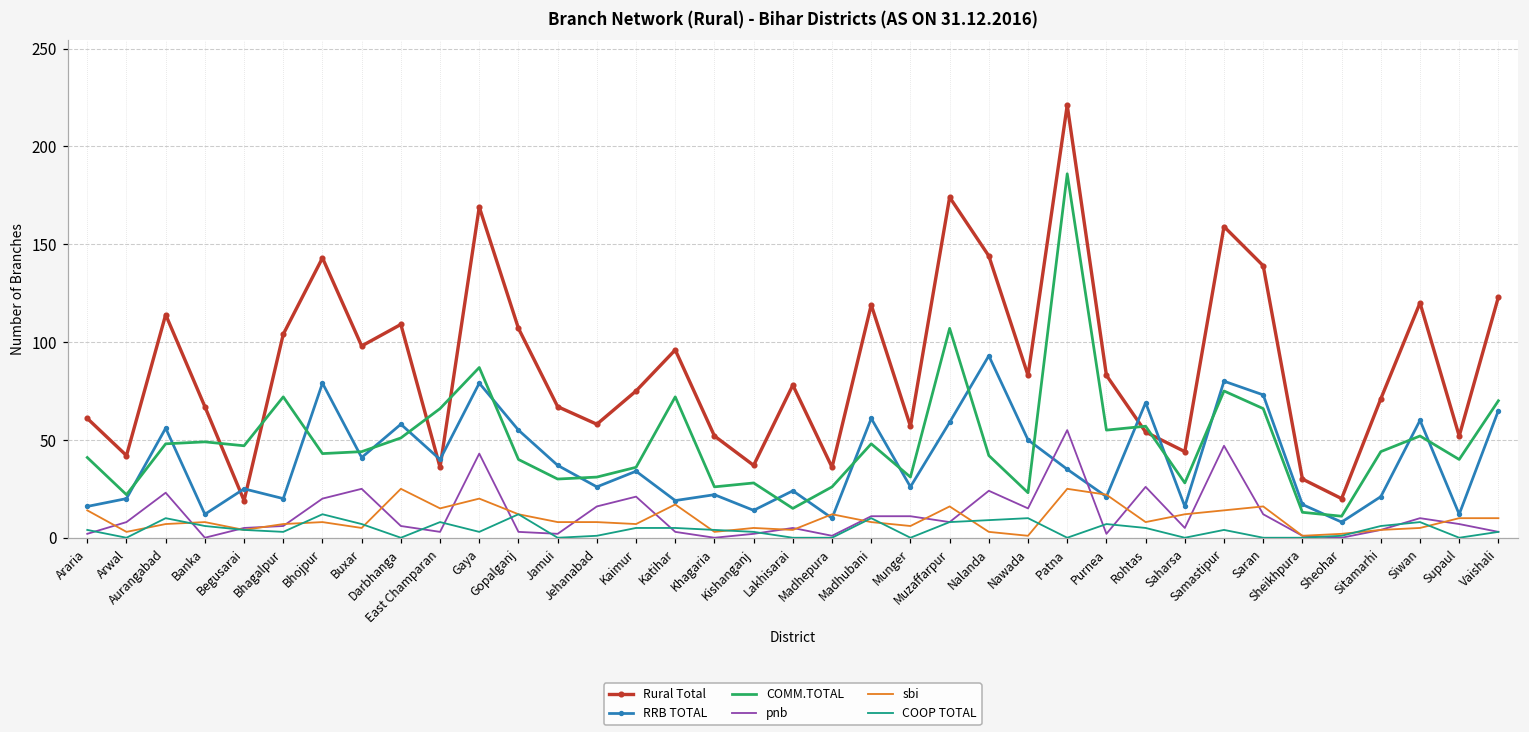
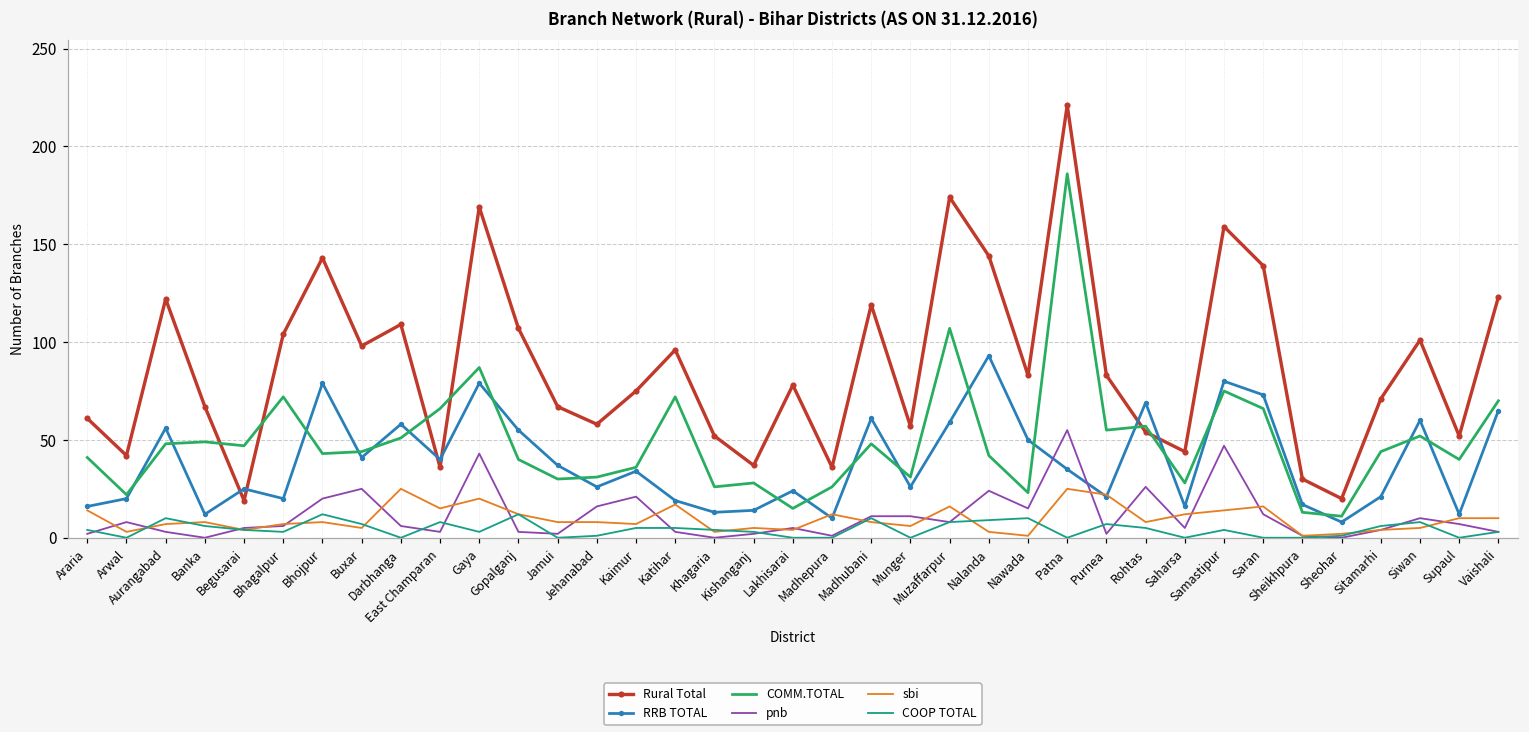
  {
    "Rural Total": {
      "Araria": 61,
      "Arwal": 42,
-     "Aurangabad": 114,
+     "Aurangabad": 122,
      "Banka": 67,
      "Begusarai": 19,
      "Bhagalpur": 104,
      "Bhojpur": 143,
      "Buxar": 98,
      "Darbhanga": 109,
      "East Champaran": 36,
      "Gaya": 169,
      "Gopalganj": 107,
      "Jamui": 67,
      "Jehanabad": 58,
      "Kaimur": 75,
      "Katihar": 96,
      "Khagaria": 52,
      "Kishanganj": 37,
      "Lakhisarai": 78,
      "Madhepura": 36,
      "Madhubani": 119,
      "Munger": 57,
      "Muzaffarpur": 174,
      "Nalanda": 144,
      "Nawada": 83,
      "Patna": 221,
      "Purnea": 83,
      "Rohtas": 54,
      "Saharsa": 44,
      "Samastipur": 159,
      "Saran": 139,
      "Sheikhpura": 30,
      "Sheohar": 20,
      "Sitamarhi": 71,
-     "Siwan": 120,
+     "Siwan": 101,
      "Supaul": 52,
      "Vaishali": 123
    },
    "RRB TOTAL": {
      "Araria": 16,
      "Arwal": 20,
      "Aurangabad": 56,
      "Banka": 12,
      "Begusarai": 25,
      "Bhagalpur": 20,
      "Bhojpur": 79,
      "Buxar": 41,
      "Darbhanga": 58,
      "East Champaran": 40,
      "Gaya": 79,
      "Gopalganj": 55,
      "Jamui": 37,
      "Jehanabad": 26,
      "Kaimur": 34,
      "Katihar": 19,
-     "Khagaria": 22,
+     "Khagaria": 13,
      "Kishanganj": 14,
      "Lakhisarai": 24,
      "Madhepura": 10,
      "Madhubani": 61,
      "Munger": 26,
      "Muzaffarpur": 59,
      "Nalanda": 93,
      "Nawada": 50,
      "Patna": 35,
      "Rohtas": 69,
      "Saharsa": 16,
      "Samastipur": 80,
      "Saran": 73,
      "Sheikhpura": 17,
      "Sheohar": 8,
      "Sitamarhi": 21,
      "Siwan": 60,
      "Supaul": 12,
      "Vaishali": 65
    },
    "pnb": {
      "Araria": 2,
      "Arwal": 8,
-     "Aurangabad": 23,
+     "Aurangabad": 3,
      "Banka": 0,
      "Bhojpur": 20,
      "Buxar": 25,
      "Darbhanga": 6,
      "East Champaran": 3,
      "Gaya": 43,
      "Gopalganj": 3,
      "Jamui": 2,
      "Jehanabad": 16,
      "Kaimur": 21,
      "Katihar": 3,
      "Khagaria": 0,
      "Munger": 11,
      "Nalanda": 24,
      "Nawada": 15,
      "Patna": 55,
      "Purnea": 2,
      "Rohtas": 26,
      "Saharsa": 5,
      "Samastipur": 47,
      "Saran": 12,
      "Siwan": 10,
      "Supaul": 7
    },
    "sbi": {
      "Araria": 14,
      "Arwal": 3,
      "Aurangabad": 7,
      "Banka": 8,
      "Bhojpur": 8,
      "Buxar": 5,
      "Darbhanga": 25,
      "East Champaran": 15,
      "Gaya": 20,
      "Jamui": 8,
      "Jehanabad": 8,
      "Kaimur": 7,
      "Katihar": 17,
      "Kishanganj": 5,
      "Madhepura": 12,
      "Madhubani": 8,
      "Munger": 6,
      "Muzaffarpur": 16,
      "Nalanda": 3,
      "Nawada": 1,
      "Patna": 25,
      "Rohtas": 8,
      "Saharsa": 12,
      "Samastipur": 14,
      "Saran": 16,
      "Siwan": 5,
      "Supaul": 10,
      "Vaishali": 10
    }
  }
